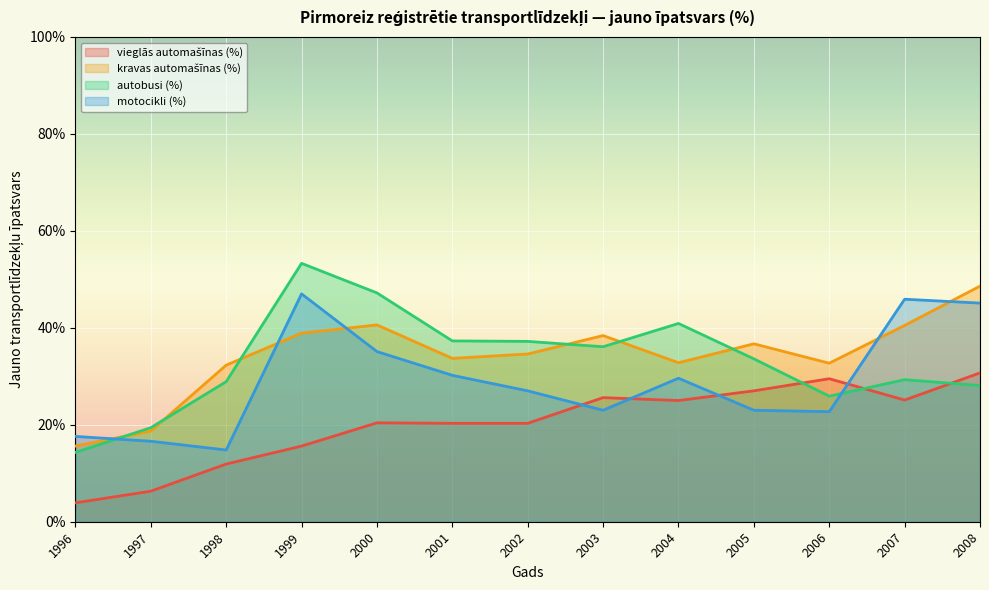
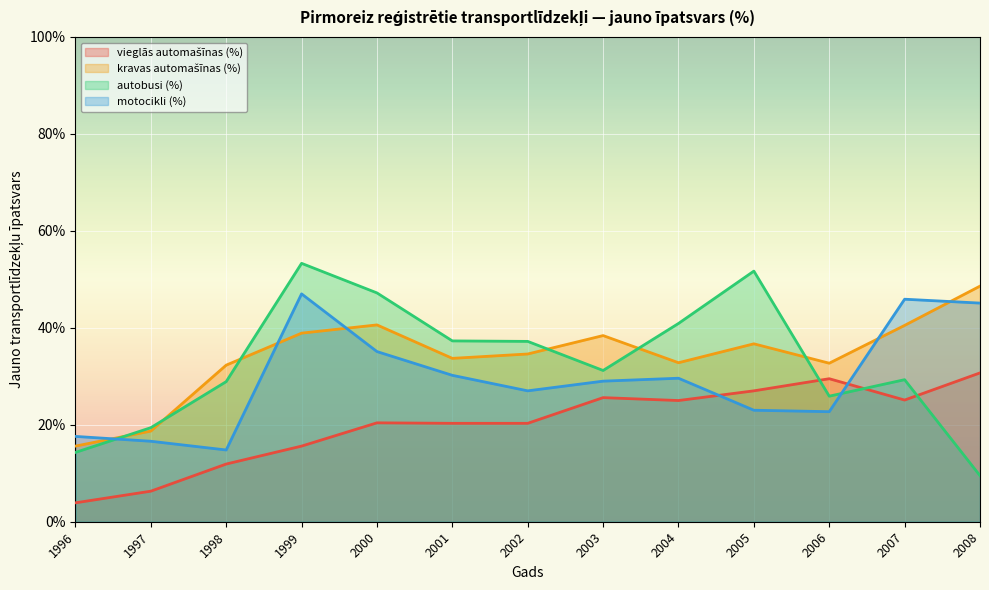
  {
    "autobusi (%)": {
      "1996": "14%",
      "1997": "19%",
      "1998": "29%",
      "1999": "53%",
      "2000": "47%",
      "2001": "37%",
      "2002": "37%",
-     "2003": "36%",
+     "2003": "31%",
      "2004": "41%",
-     "2005": "34%",
+     "2005": "52%",
      "2006": "26%",
      "2007": "29%",
-     "2008": "28%"
+     "2008": "10%"
    },
    "motocikli (%)": {
      "1996": "18%",
      "1997": "17%",
      "1998": "15%",
      "1999": "47%",
      "2000": "35%",
      "2001": "30%",
      "2002": "27%",
-     "2003": "23%",
+     "2003": "29%",
      "2004": "30%",
      "2005": "23%",
      "2006": "23%",
      "2007": "46%",
      "2008": "45%"
    }
  }
